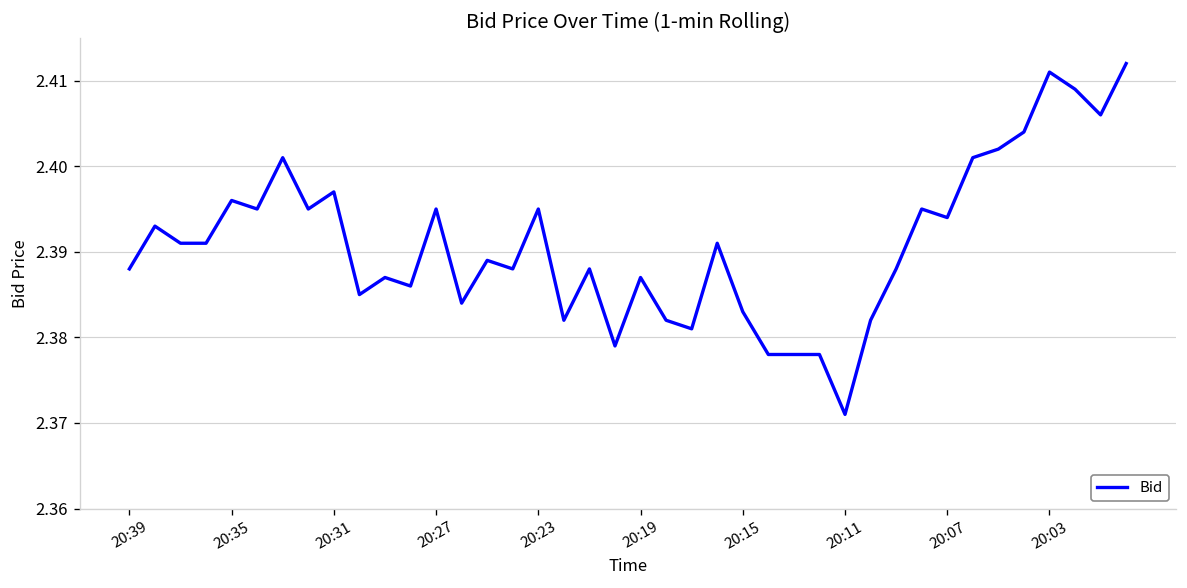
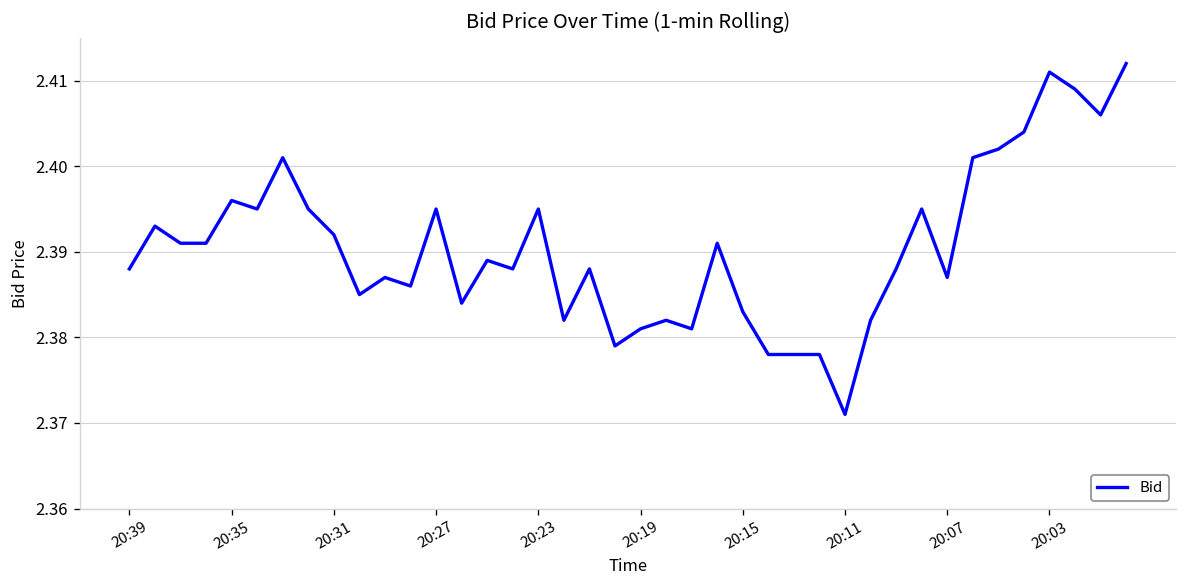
  {
    "20:39": 2.388,
    "20:35": 2.396,
-   "20:31": 2.397,
+   "20:31": 2.392,
    "20:27": 2.395,
    "20:23": 2.395,
-   "20:19": 2.387,
+   "20:19": 2.381,
    "20:15": 2.383,
    "20:11": 2.371,
-   "20:07": 2.394,
+   "20:07": 2.387,
    "20:03": 2.411
  }
